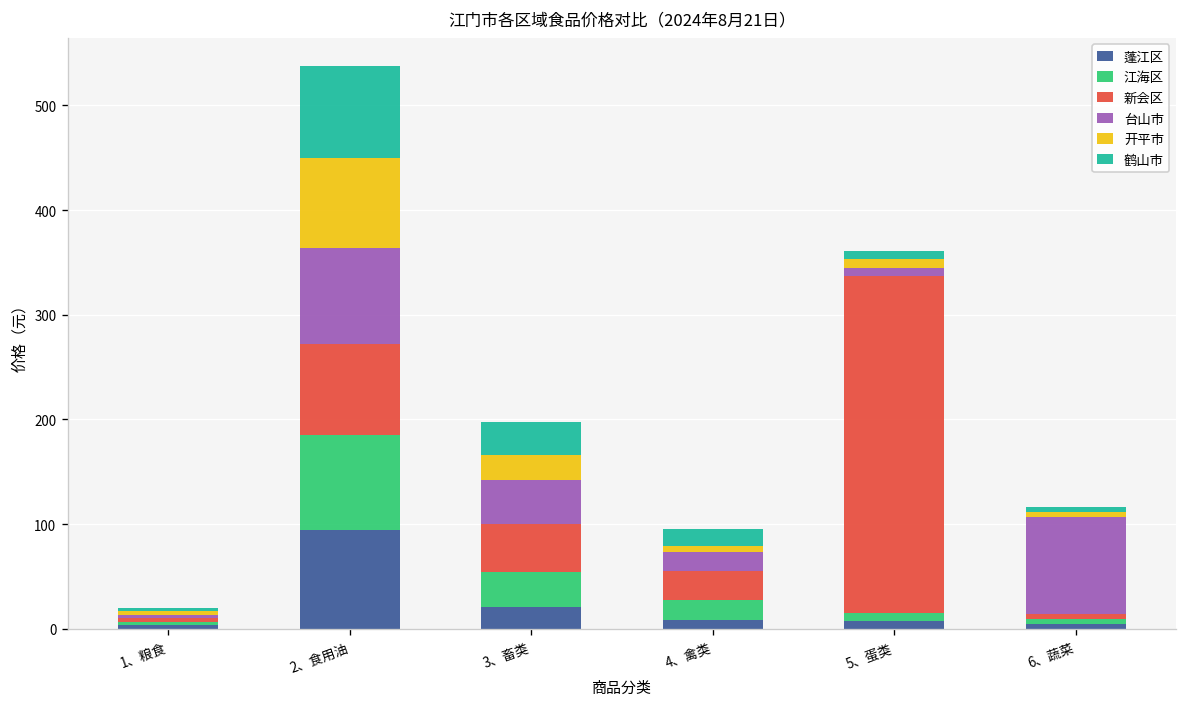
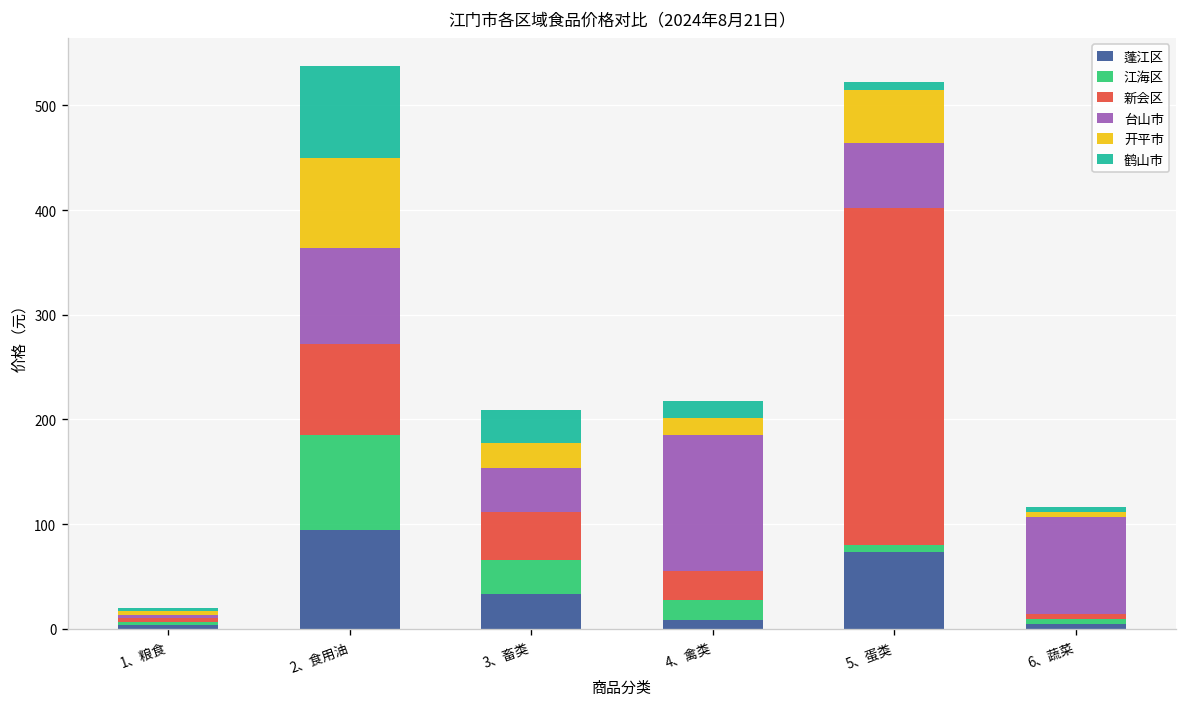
  {
    "蓬江区": {
      "1、粮食": 0,
      "2、食用油": 90,
-     "3、畜类": 20,
+     "3、畜类": 30,
      "4、禽类": 10,
-     "5、蛋类": 10,
+     "5、蛋类": 70,
      "6、蔬菜": 0
    },
    "新会区": {
      "1、粮食": 0,
      "2、食用油": 90,
      "3、畜类": 50,
      "4、禽类": 30,
      "5、蛋类": 320,
      "6、蔬菜": 0
    },
    "台山市": {
      "1、粮食": 0,
      "2、食用油": 90,
      "3、畜类": 40,
-     "4、禽类": 20,
-     "5、蛋类": 10,
+     "4、禽类": 130,
+     "5、蛋类": 60,
      "6、蔬菜": 90
    },
    "开平市": {
      "1、粮食": 0,
      "2、食用油": 90,
      "3、畜类": 20,
-     "4、禽类": 10,
-     "5、蛋类": 10,
+     "4、禽类": 20,
+     "5、蛋类": 50,
      "6、蔬菜": 0
    }
  }
